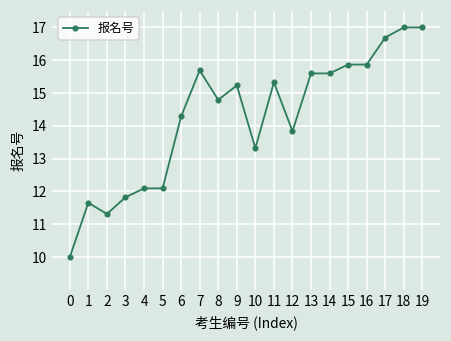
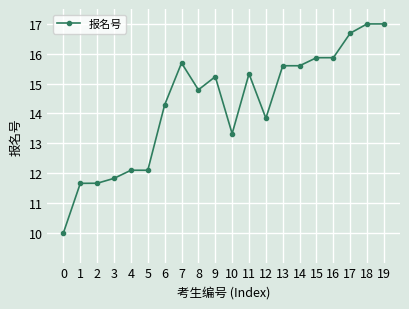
  {
    "0": 10.0,
    "1": 11.7,
-   "2": 11.3,
+   "2": 11.7,
    "3": 11.8,
    "4": 12.1,
    "5": 12.1,
    "6": 14.3,
    "7": 15.7,
    "8": 14.8,
    "9": 15.2,
    "10": 13.3,
    "11": 15.3,
    "12": 13.8,
    "13": 15.6,
    "14": 15.6,
    "15": 15.9,
    "16": 15.9,
    "17": 16.7,
    "18": 17.0,
    "19": 17.0
  }
